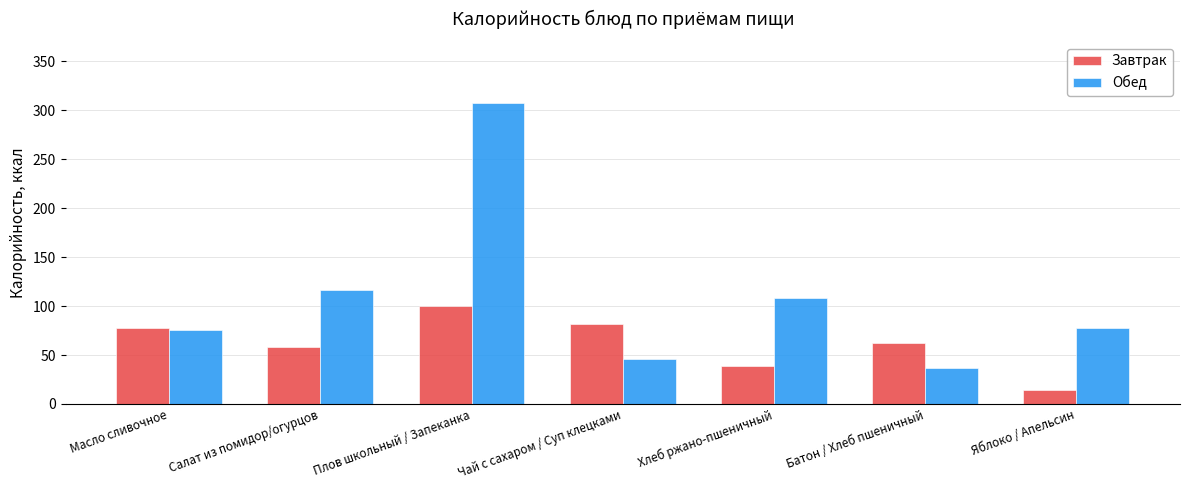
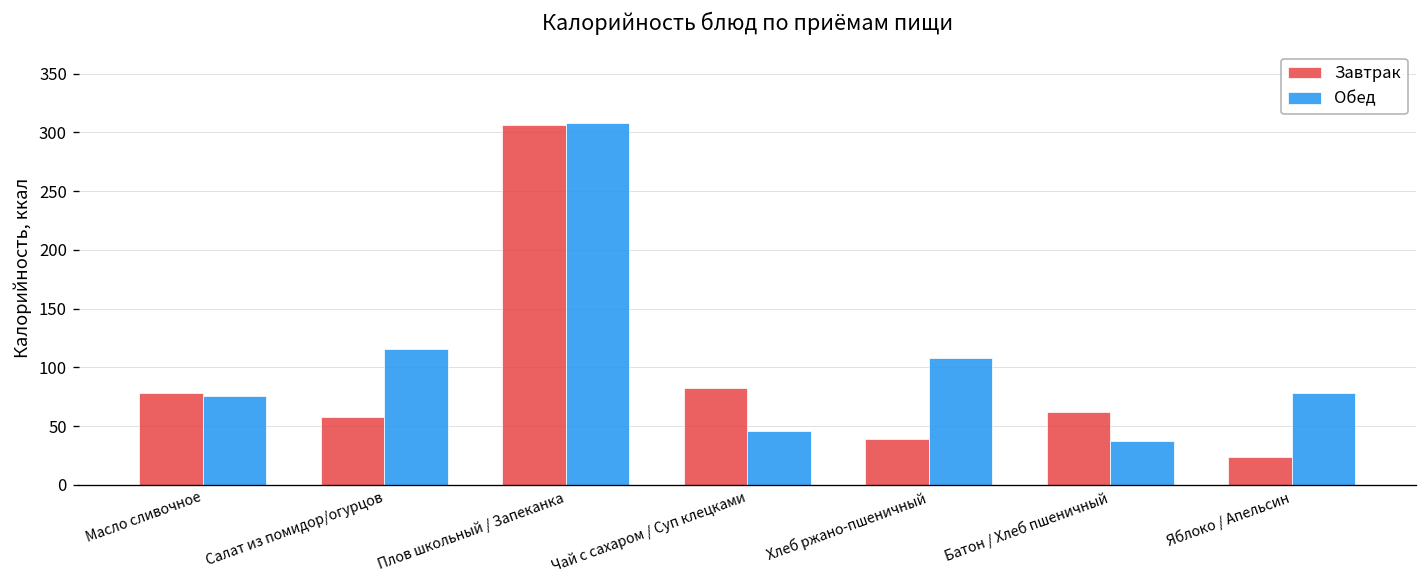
  {
    "Завтрак": {
      "Масло сливочное": 80,
      "Салат из помидор/огурцов": 60,
-     "Плов школьный / Запеканка": 100,
+     "Плов школьный / Запеканка": 310,
      "Чай с сахаром / Суп клецками": 80,
      "Хлеб ржано-пшеничный": 40,
      "Батон / Хлеб пшеничный": 60,
-     "Яблоко / Апельсин": 10
+     "Яблоко / Апельсин": 20
    },
    "Обед": {
      "Масло сливочное": 80,
      "Салат из помидор/огурцов": 120,
      "Плов школьный / Запеканка": 310,
      "Чай с сахаром / Суп клецками": 50,
      "Хлеб ржано-пшеничный": 110,
      "Батон / Хлеб пшеничный": 40,
      "Яблоко / Апельсин": 80
    }
  }
